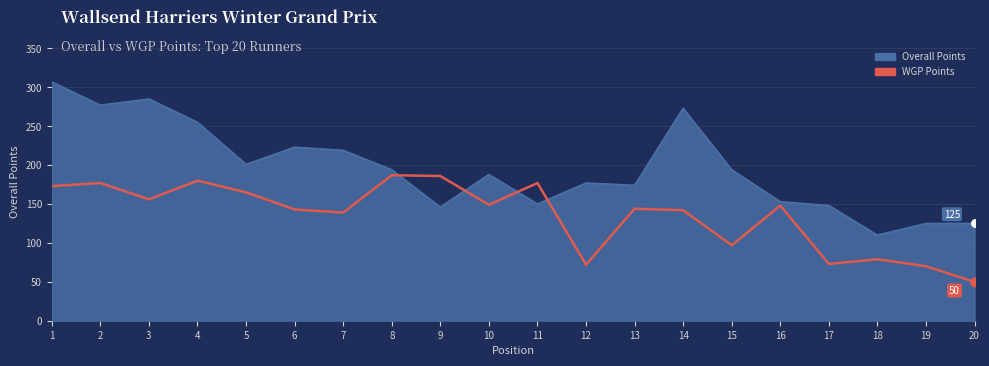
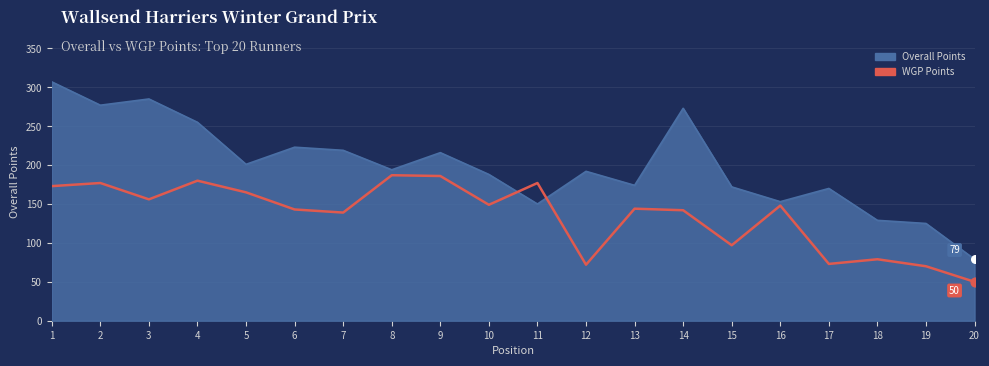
  {
    "Overall Points": {
-     "9": 150,
-     "12": 180,
-     "15": 190,
-     "17": 150,
-     "18": 110,
-     "20": 125
+     "9": 220,
+     "12": 190,
+     "15": 170,
+     "17": 170,
+     "18": 130,
+     "20": 79
    }
  }
